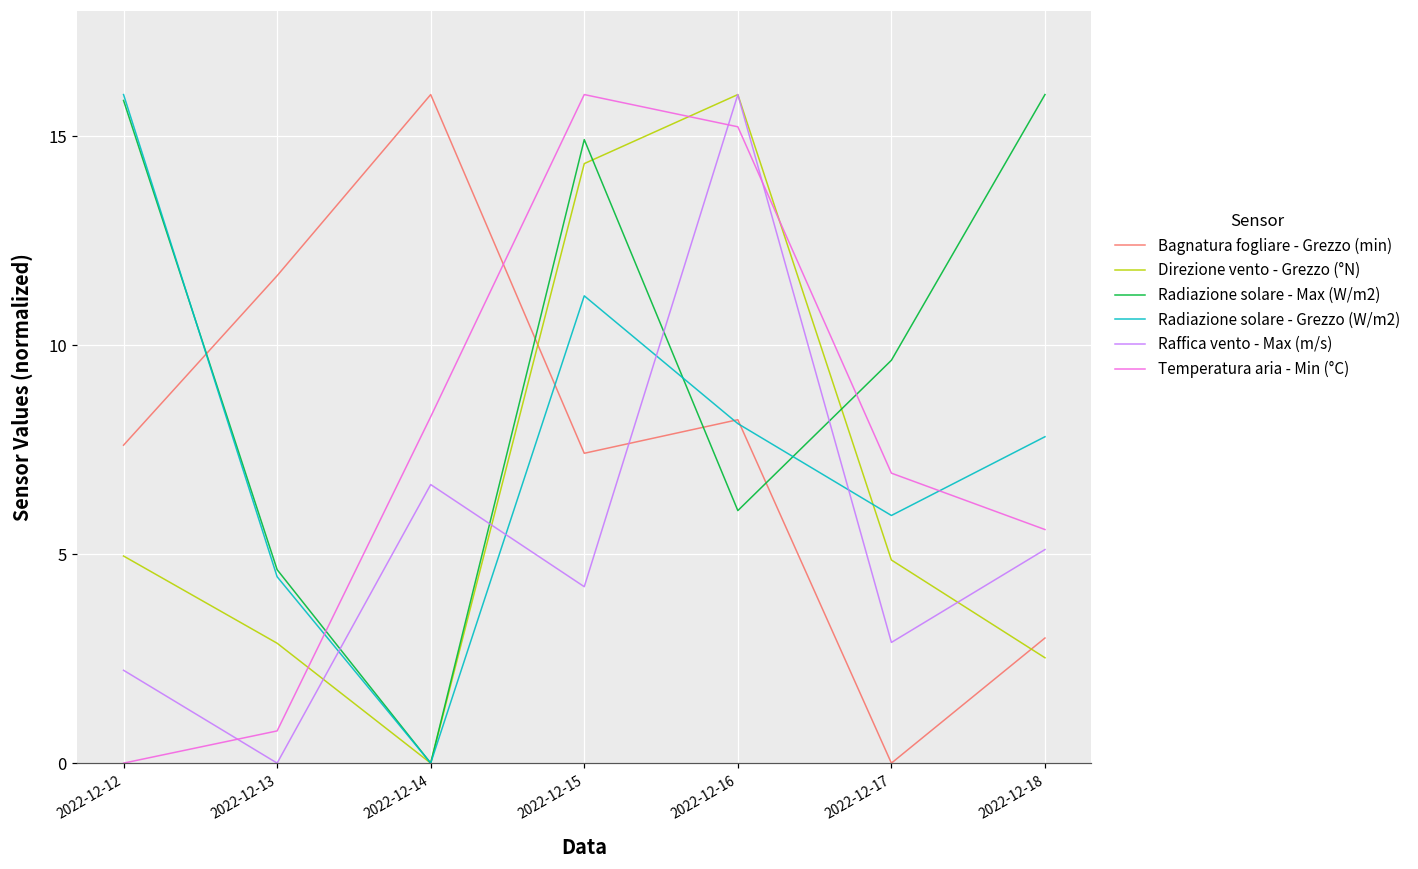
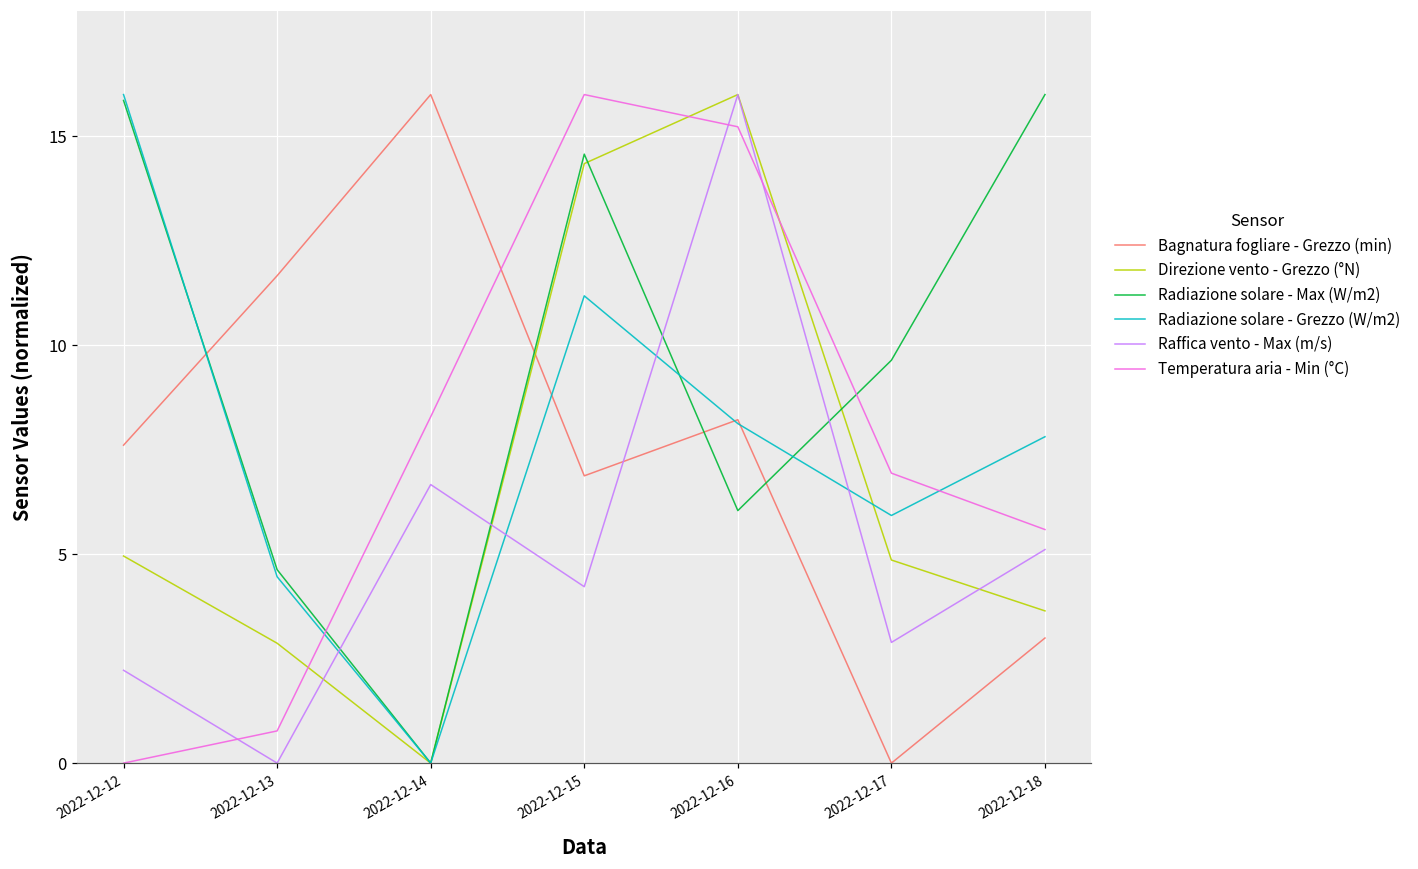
  {
    "Bagnatura fogliare - Grezzo (min)": {
      "2022-12-12": 7.6,
      "2022-12-13": 11.7,
      "2022-12-14": 16.0,
-     "2022-12-15": 7.4,
+     "2022-12-15": 6.9,
      "2022-12-16": 8.2,
      "2022-12-17": 0.0,
      "2022-12-18": 3.0
    },
    "Direzione vento - Grezzo (°N)": {
      "2022-12-12": 5.0,
      "2022-12-13": 2.9,
      "2022-12-15": 14.3,
      "2022-12-17": 4.9,
-     "2022-12-18": 2.5
+     "2022-12-18": 3.6
    },
    "Radiazione solare - Max (W/m2)": {
      "2022-12-12": 15.9,
      "2022-12-13": 4.6,
-     "2022-12-15": 14.9,
+     "2022-12-15": 14.6,
      "2022-12-16": 6.0,
      "2022-12-17": 9.6,
      "2022-12-18": 16.0
    },
    "Radiazione solare - Grezzo (W/m2)": {
      "2022-12-12": 16.0,
      "2022-12-13": 4.5,
      "2022-12-15": 11.2,
      "2022-12-16": 8.1,
      "2022-12-17": 5.9,
      "2022-12-18": 7.8
    }
  }
